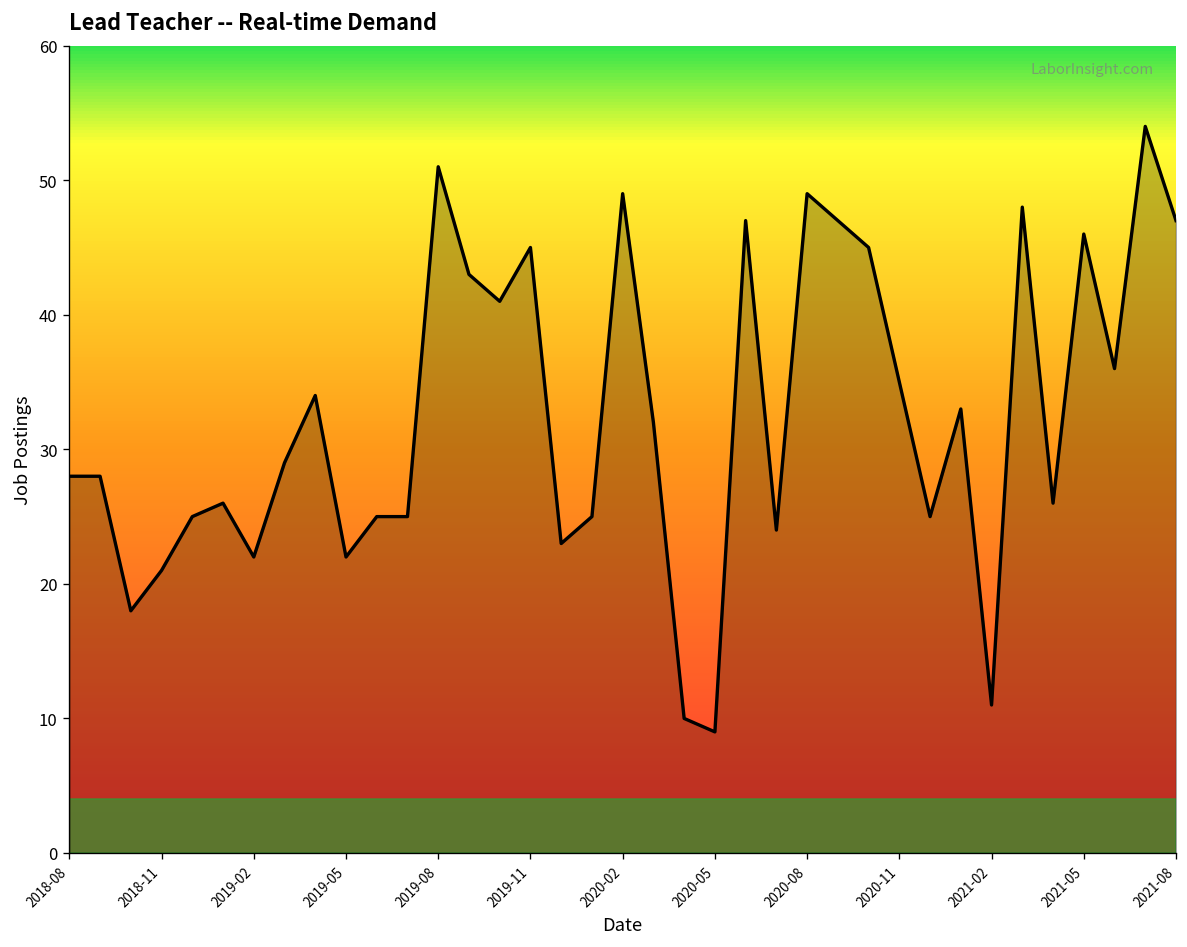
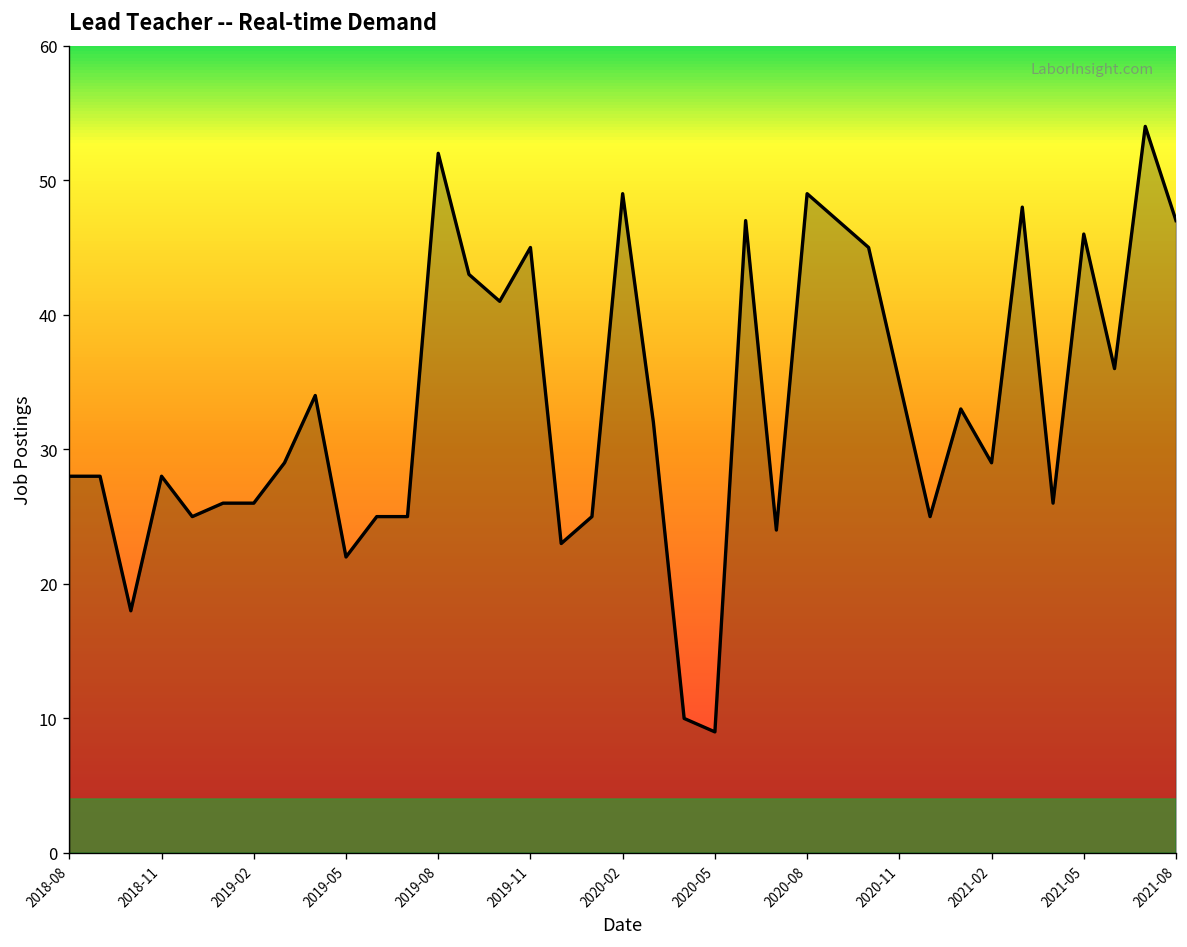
  {
    "2018-08": 28,
-   "2018-11": 21,
-   "2019-02": 22,
+   "2018-11": 28,
+   "2019-02": 26,
    "2019-05": 22,
-   "2019-08": 51,
+   "2019-08": 52,
    "2019-11": 45,
    "2020-02": 49,
    "2020-05": 9,
    "2020-08": 49,
    "2020-11": 35,
-   "2021-02": 11,
+   "2021-02": 29,
    "2021-05": 46,
    "2021-08": 47
  }
